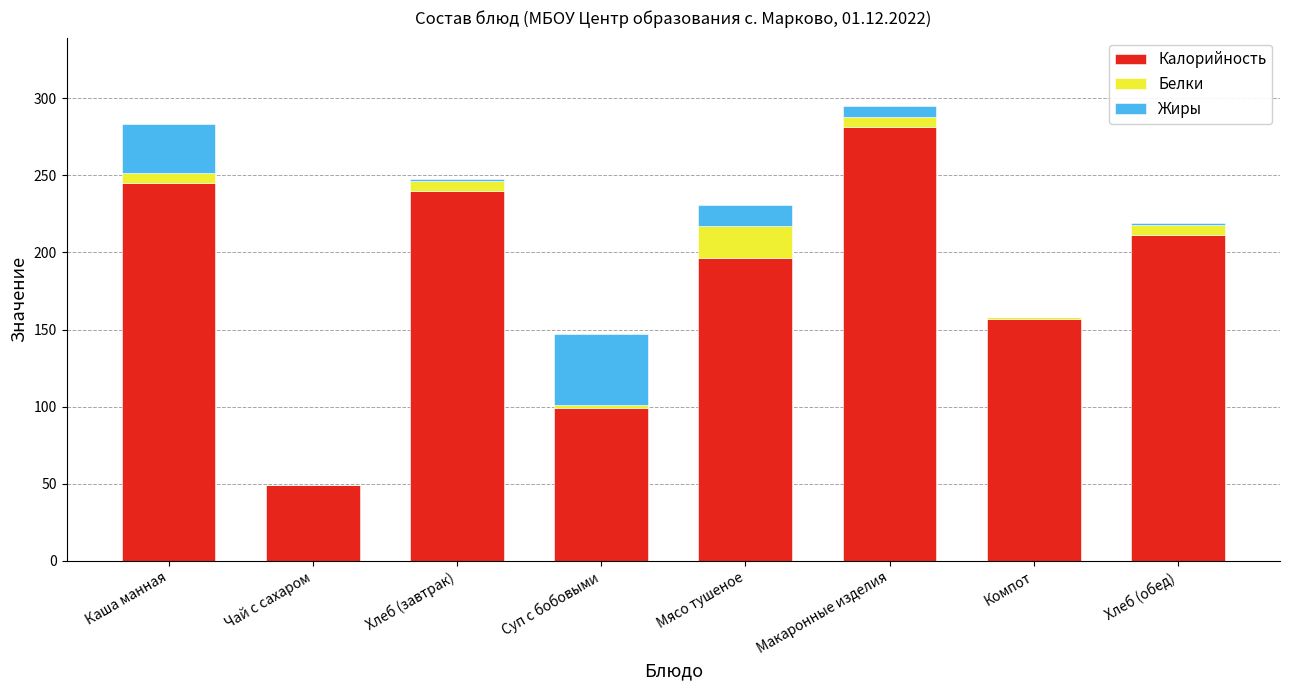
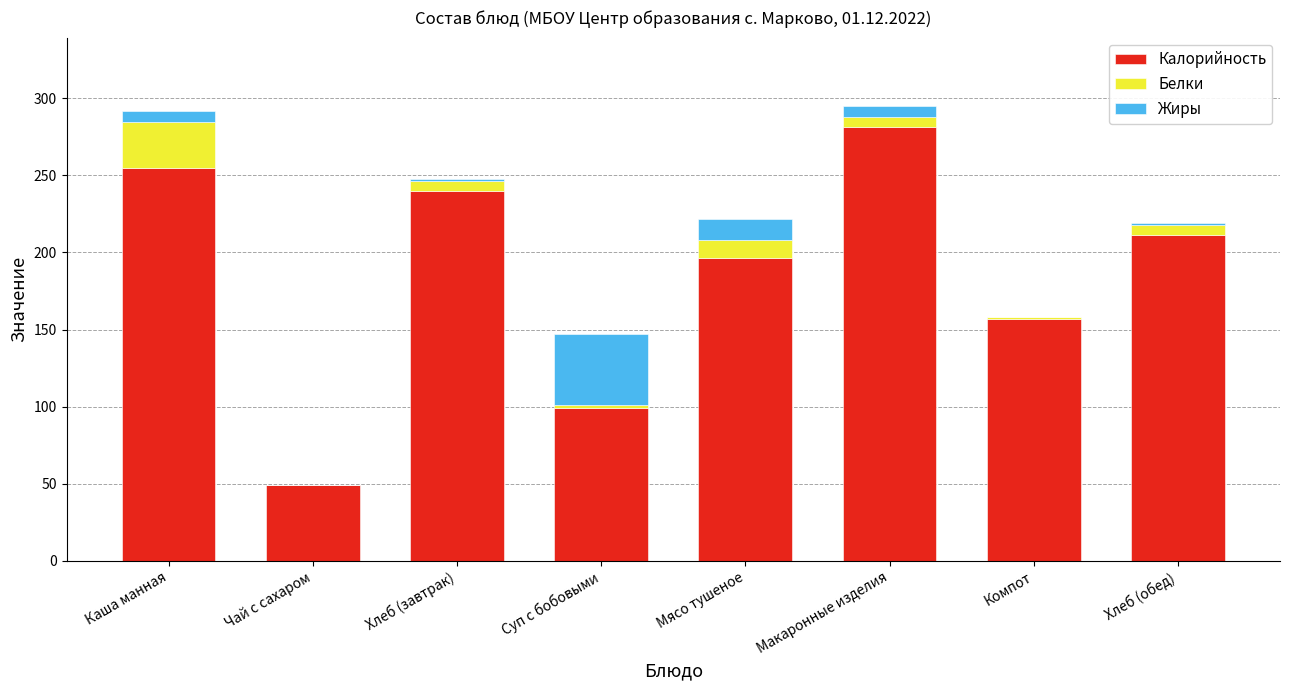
  {
    "Калорийность": {
-     "Каша манная": 245,
+     "Каша манная": 255,
      "Чай с сахаром": 49,
      "Хлеб (завтрак)": 240,
      "Суп с бобовыми": 99,
      "Мясо тушеное": 196,
      "Макаронные изделия": 281,
      "Компот": 157,
      "Хлеб (обед)": 211
    },
    "Белки": {
-     "Каша манная": 7,
+     "Каша манная": 29,
      "Чай с сахаром": 0,
      "Хлеб (завтрак)": 6,
      "Суп с бобовыми": 2,
-     "Мясо тушеное": 21,
+     "Мясо тушеное": 12,
      "Макаронные изделия": 7,
      "Хлеб (обед)": 6
    },
    "Жиры": {
-     "Каша манная": 32,
+     "Каша манная": 7,
      "Чай с сахаром": 0,
      "Суп с бобовыми": 46,
      "Мясо тушеное": 14,
      "Макаронные изделия": 7,
      "Компот": 0
    }
  }
